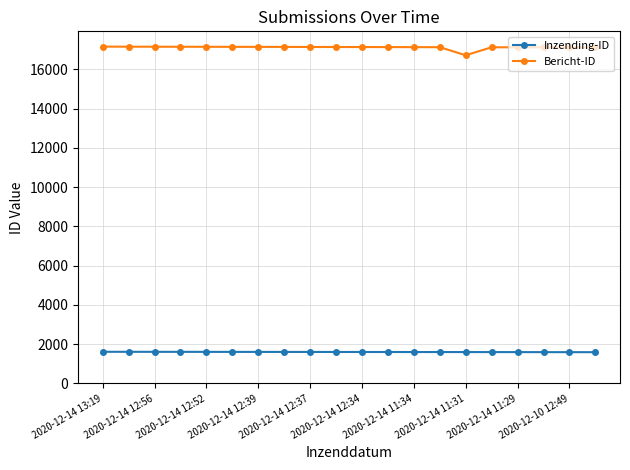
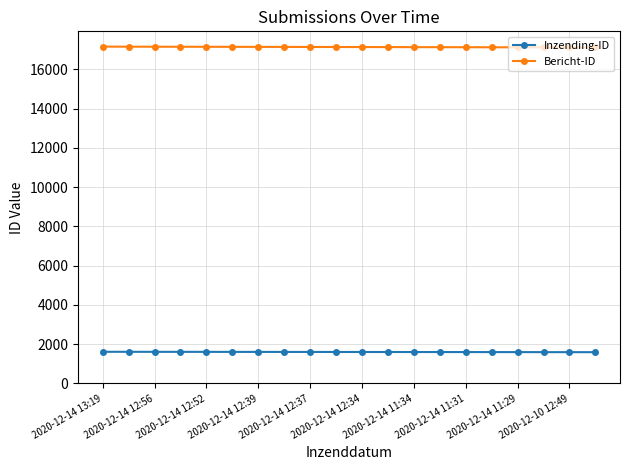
  {
    "Inzending-ID": {
      "2020-12-14 13:19": 1600,
      "2020-12-14 12:56": 1600,
      "2020-12-14 12:52": 1600,
      "2020-12-14 12:39": 1600,
      "2020-12-14 12:37": 1600,
      "2020-12-14 12:34": 1600,
      "2020-12-14 11:34": 1600,
      "2020-12-14 11:31": 1600,
      "2020-12-14 11:29": 1600,
      "2020-12-10 12:49": 1600
    },
    "Bericht-ID": {
      "2020-12-14 13:19": 17200,
      "2020-12-14 12:56": 17200,
      "2020-12-14 12:52": 17100,
      "2020-12-14 12:39": 17100,
      "2020-12-14 12:37": 17100,
      "2020-12-14 12:34": 17100,
      "2020-12-14 11:34": 17100,
-     "2020-12-14 11:31": 16700
+     "2020-12-14 11:31": 17100
    }
  }
